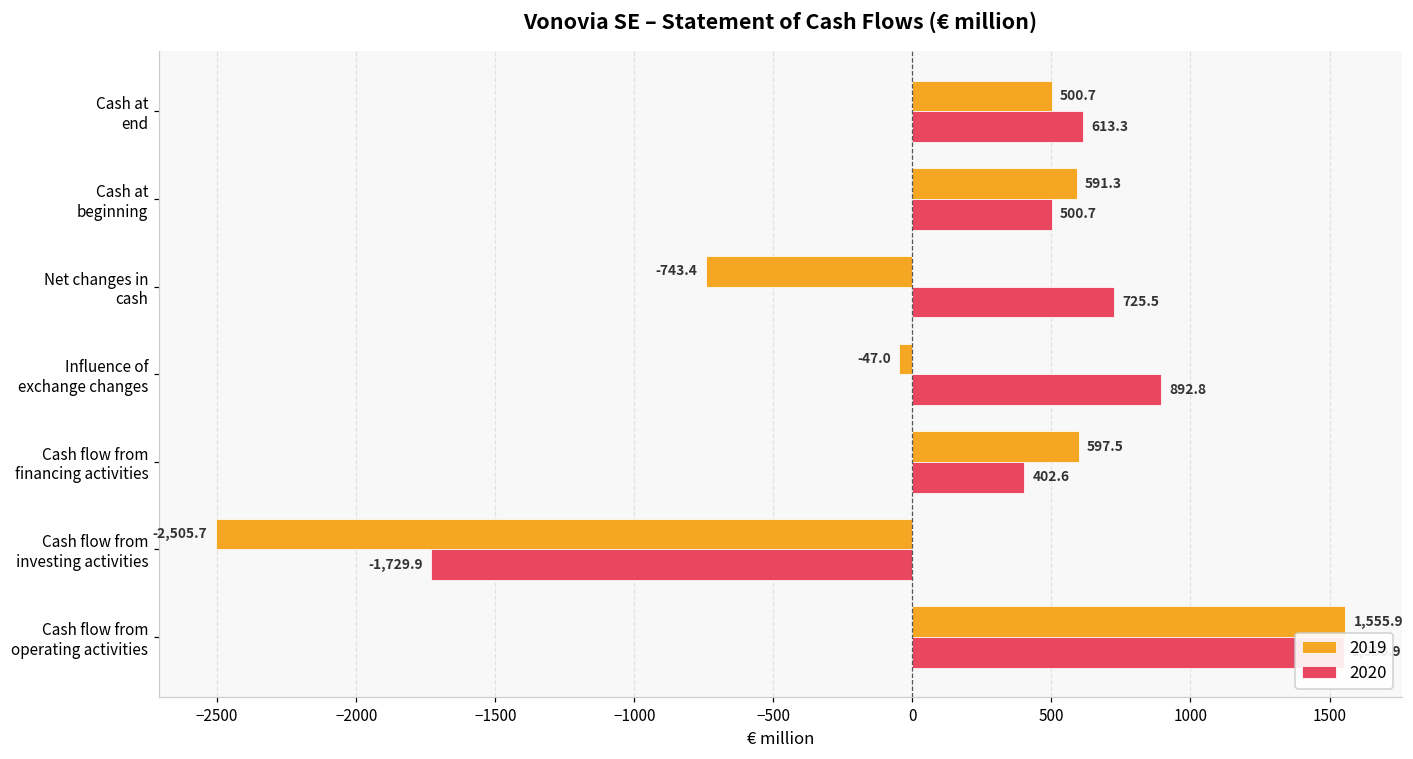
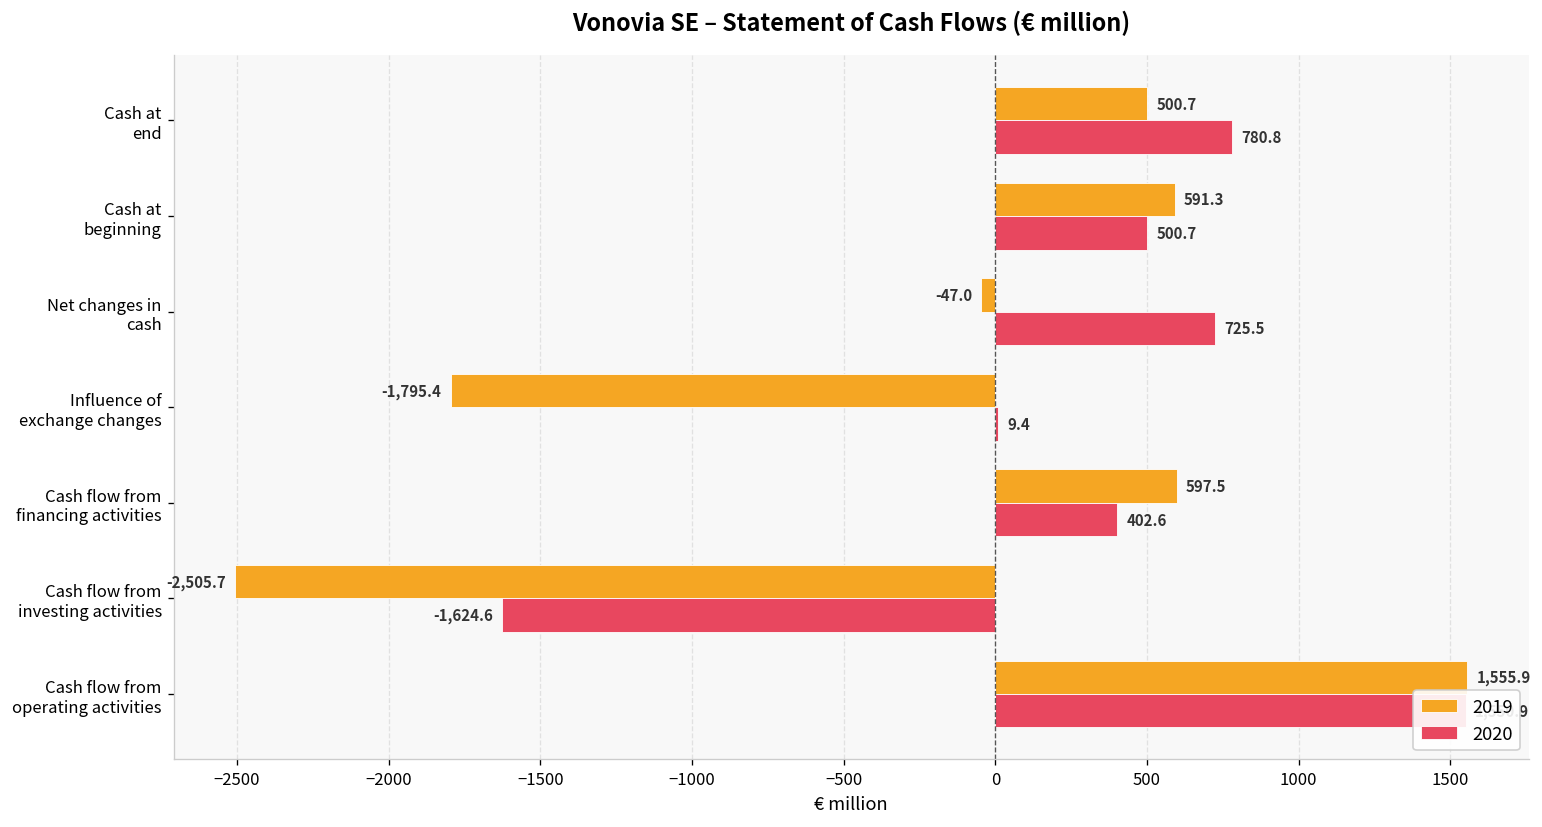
  {
    "2019": {
      "Cash at end": "500.7",
      "Cash at beginning": "591.3",
-     "Net changes in cash": "-743.4",
-     "Influence of exchange changes": "-47.0",
+     "Net changes in cash": "-47.0",
+     "Influence of exchange changes": "-1,795.4",
      "Cash flow from financing activities": "597.5",
      "Cash flow from investing activities": "-2,505.7",
      "Cash flow from operating activities": "1,555.9"
    },
    "2020": {
-     "Cash at end": "613.3",
+     "Cash at end": "780.8",
      "Cash at beginning": "500.7",
      "Net changes in cash": "725.5",
-     "Influence of exchange changes": "892.8",
+     "Influence of exchange changes": "9.4",
      "Cash flow from financing activities": "402.6",
-     "Cash flow from investing activities": "-1,729.9"
+     "Cash flow from investing activities": "-1,624.6"
    }
  }
